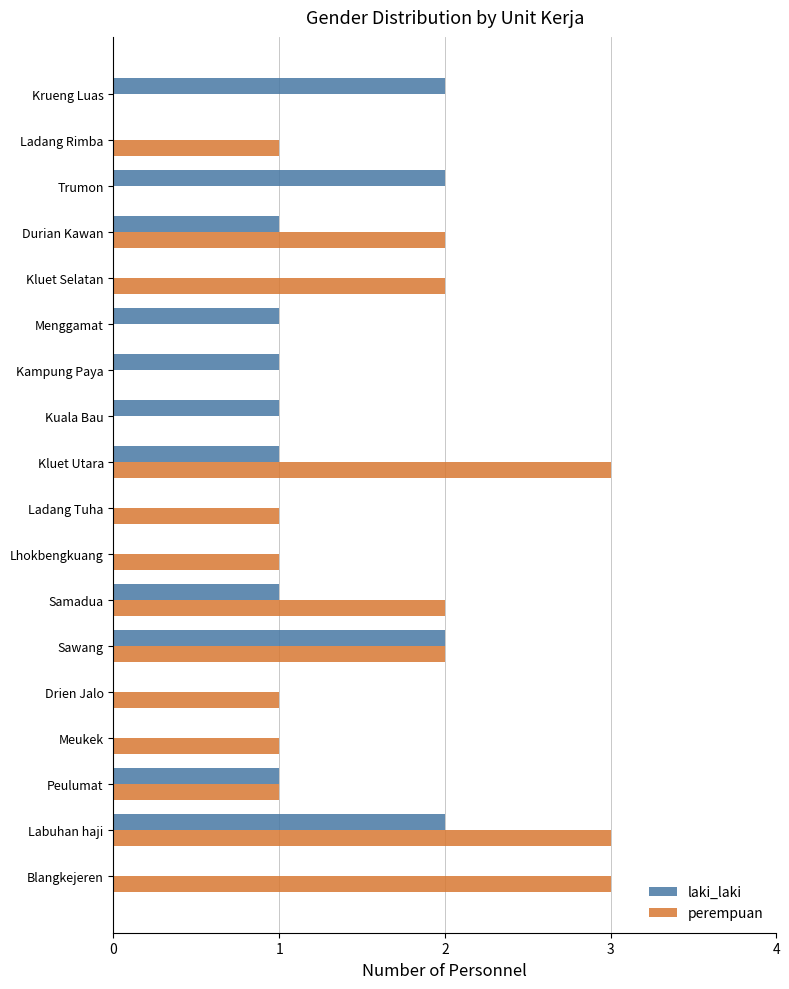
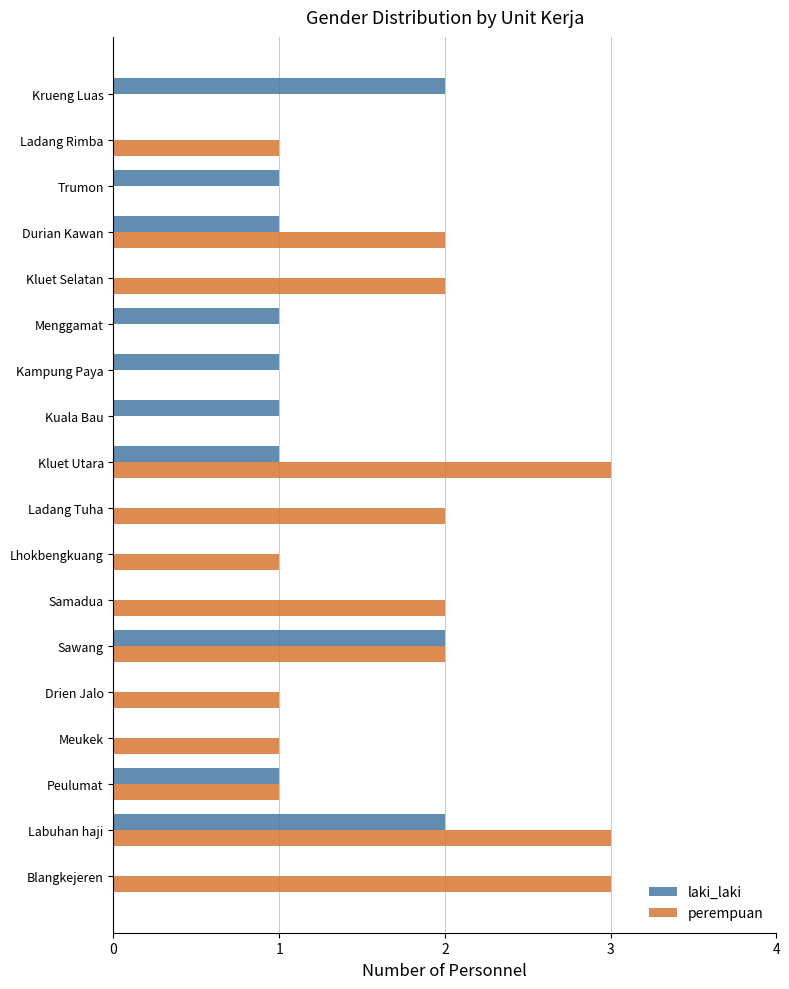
  {
    "laki_laki": {
      "Krueng Luas": 2,
      "Ladang Rimba": 0,
-     "Trumon": 2,
+     "Trumon": 1,
      "Durian Kawan": 1,
      "Kluet Selatan": 0,
      "Menggamat": 1,
      "Kampung Paya": 1,
      "Kuala Bau": 1,
      "Kluet Utara": 1,
      "Ladang Tuha": 0,
      "Lhokbengkuang": 0,
-     "Samadua": 1,
+     "Samadua": 0,
      "Sawang": 2,
      "Drien Jalo": 0,
      "Meukek": 0,
      "Peulumat": 1,
      "Labuhan haji": 2,
      "Blangkejeren": 0
    },
    "perempuan": {
      "Krueng Luas": 0,
      "Ladang Rimba": 1,
      "Trumon": 0,
      "Durian Kawan": 2,
      "Kluet Selatan": 2,
      "Menggamat": 0,
      "Kampung Paya": 0,
      "Kuala Bau": 0,
      "Kluet Utara": 3,
-     "Ladang Tuha": 1,
+     "Ladang Tuha": 2,
      "Lhokbengkuang": 1,
      "Samadua": 2,
      "Sawang": 2,
      "Drien Jalo": 1,
      "Meukek": 1,
      "Peulumat": 1,
      "Labuhan haji": 3,
      "Blangkejeren": 3
    }
  }
